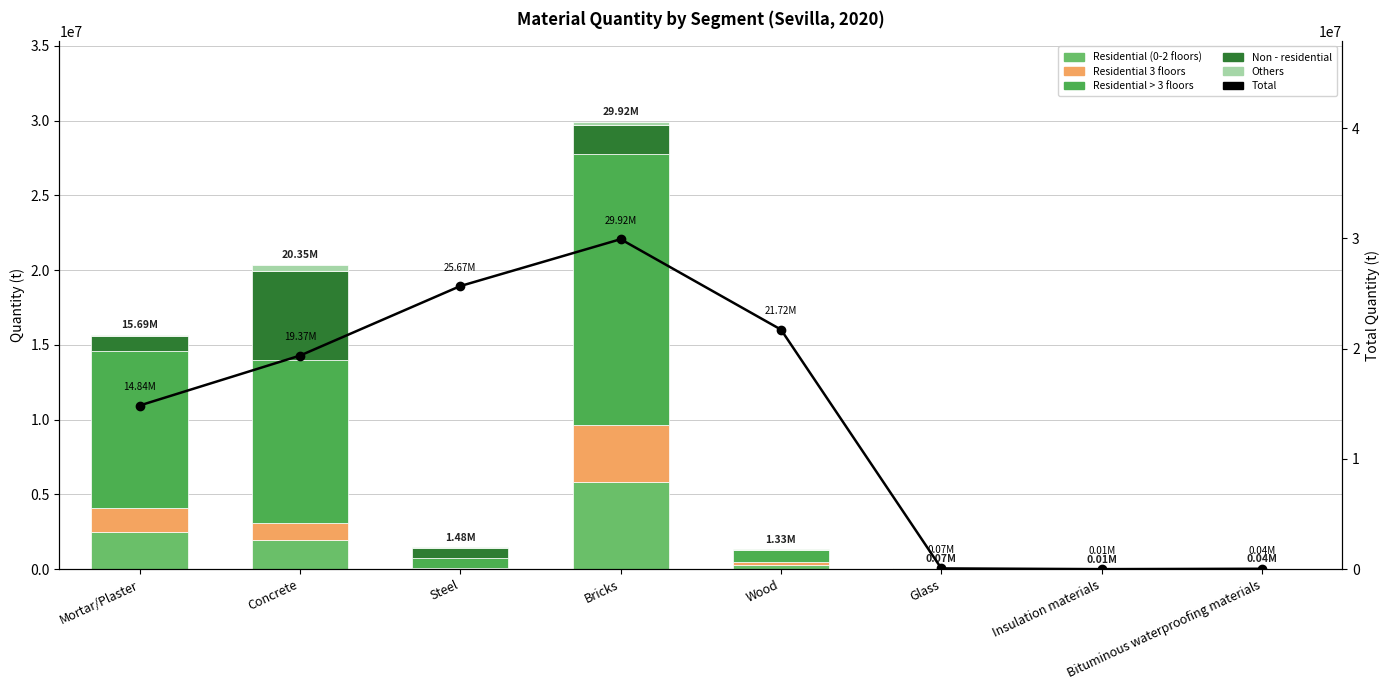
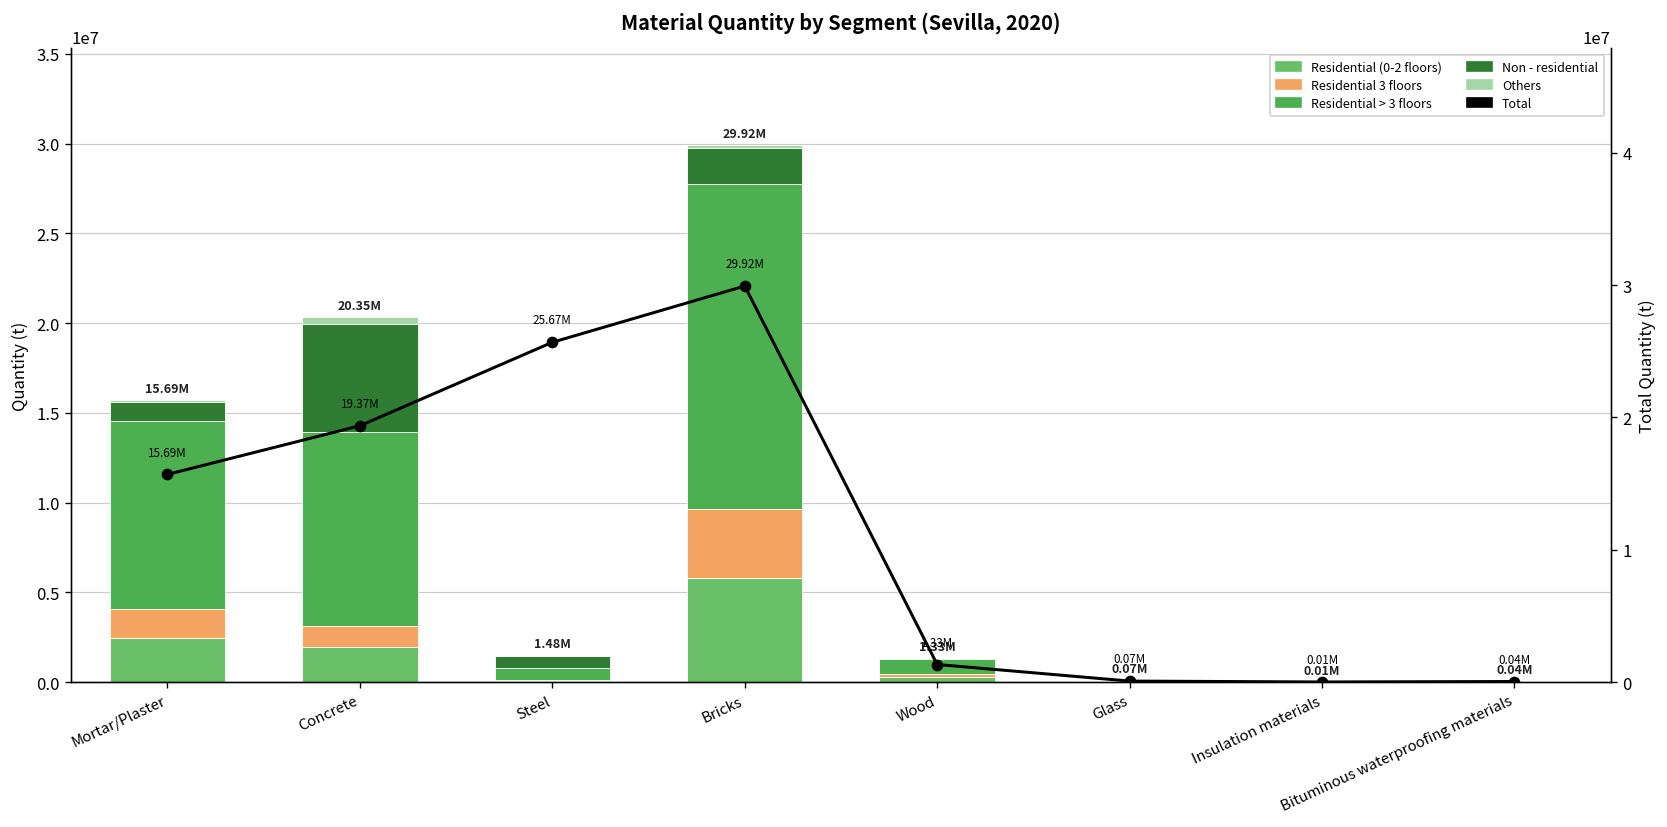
  {
    "Total": {
-     "Mortar/Plaster": "14.84M",
+     "Mortar/Plaster": "15.69M",
      "Concrete": "19.37M",
      "Steel": "25.67M",
      "Bricks": "29.92M",
-     "Wood": "21.72M",
+     "Wood": "1.33M",
      "Glass": "0.07M",
      "Insulation materials": "0.01M",
      "Bituminous waterproofing materials": "0.04M"
    }
  }
